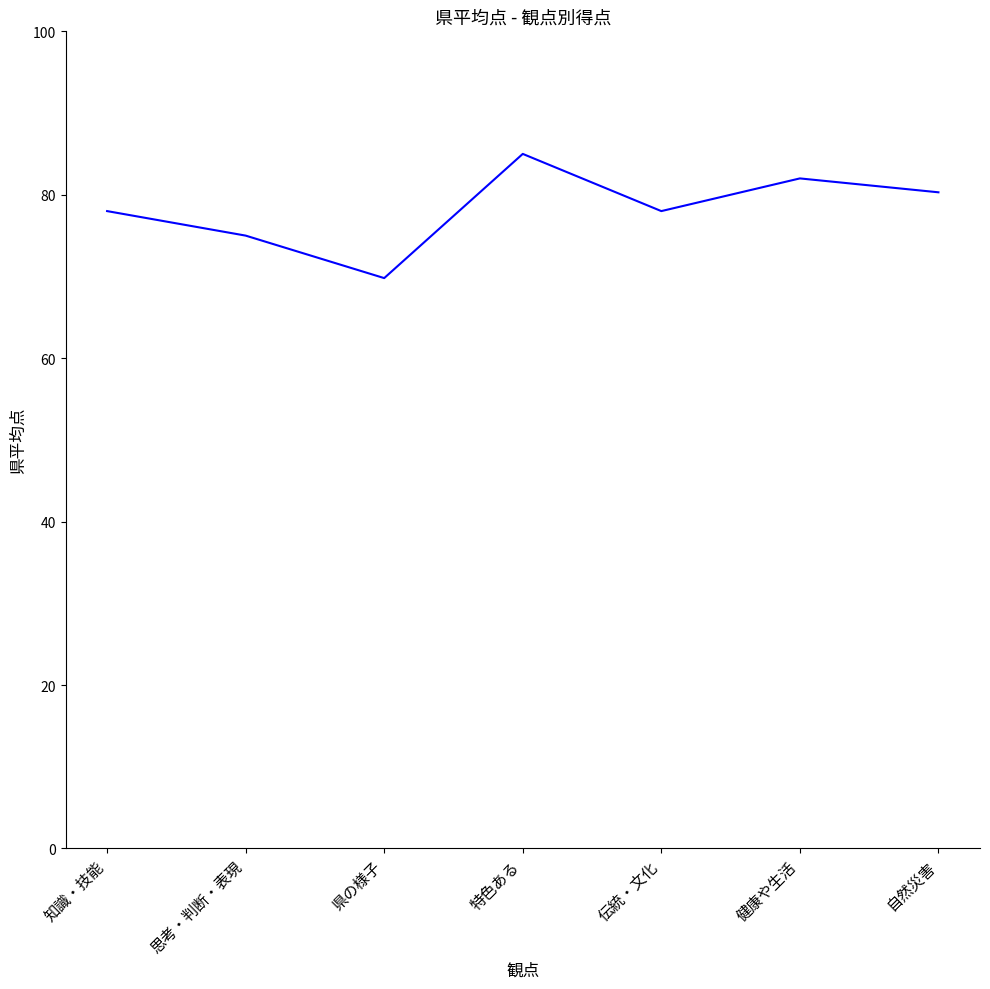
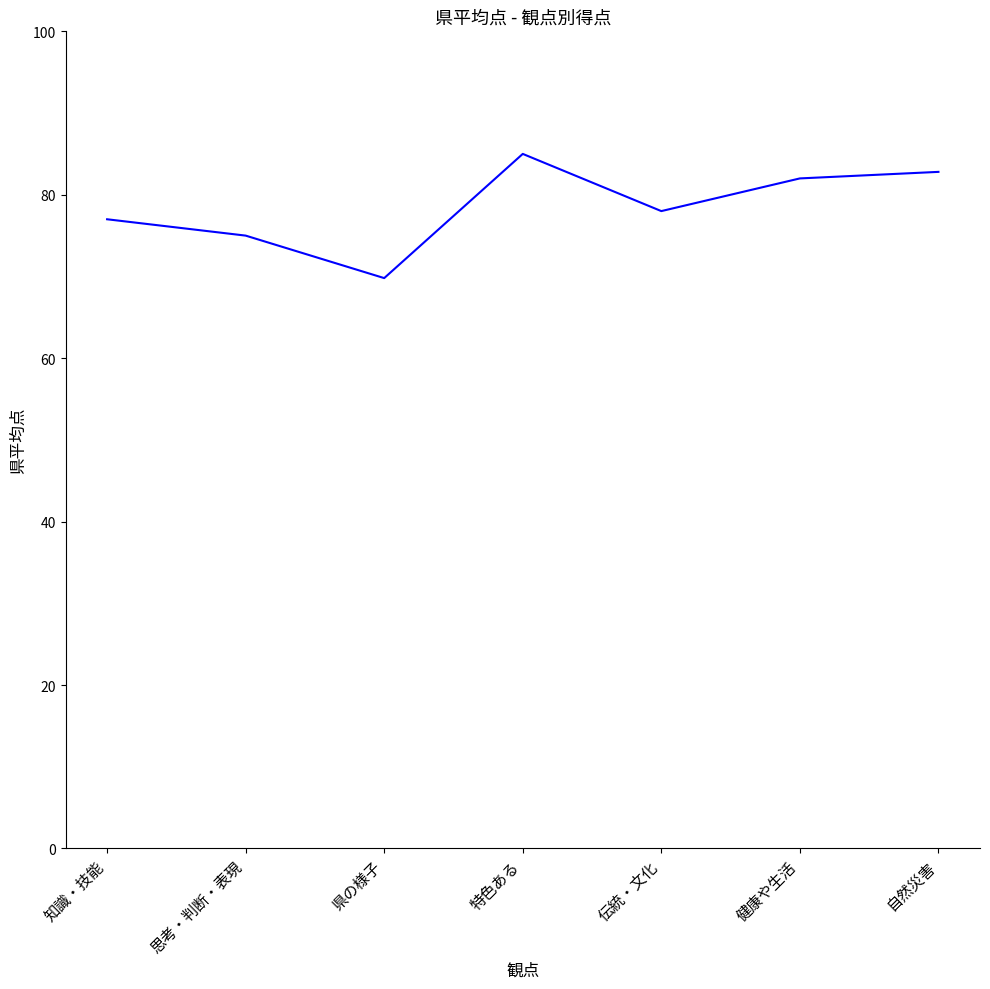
  {
-   "知識・技能": 78,
+   "知識・技能": 77,
    "思考・判断・表現": 75,
    "県の様子": 70,
    "特色ある": 85,
    "伝統・文化": 78,
    "健康や生活": 82,
-   "自然災害": 80
+   "自然災害": 83
  }
